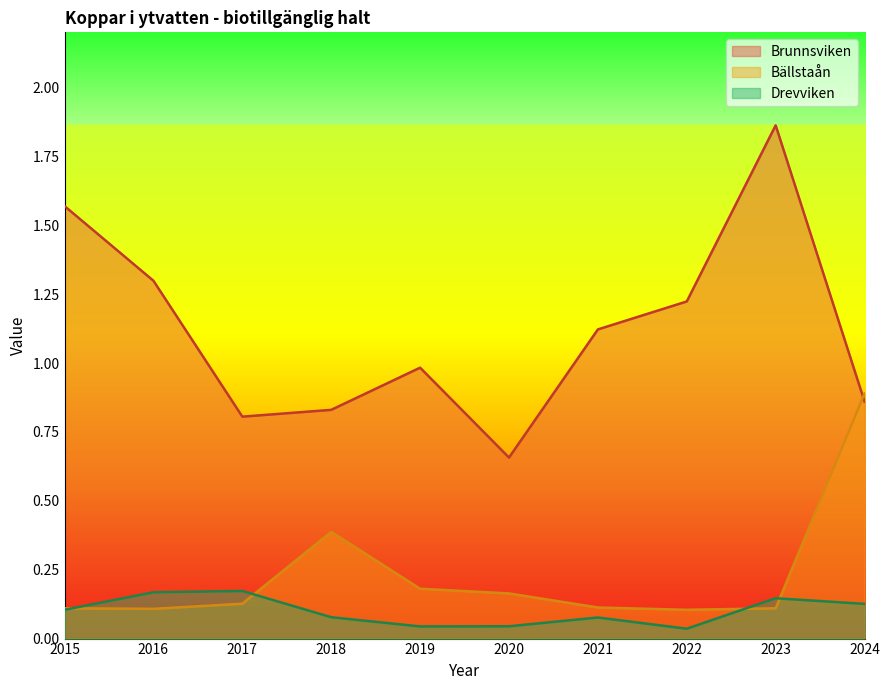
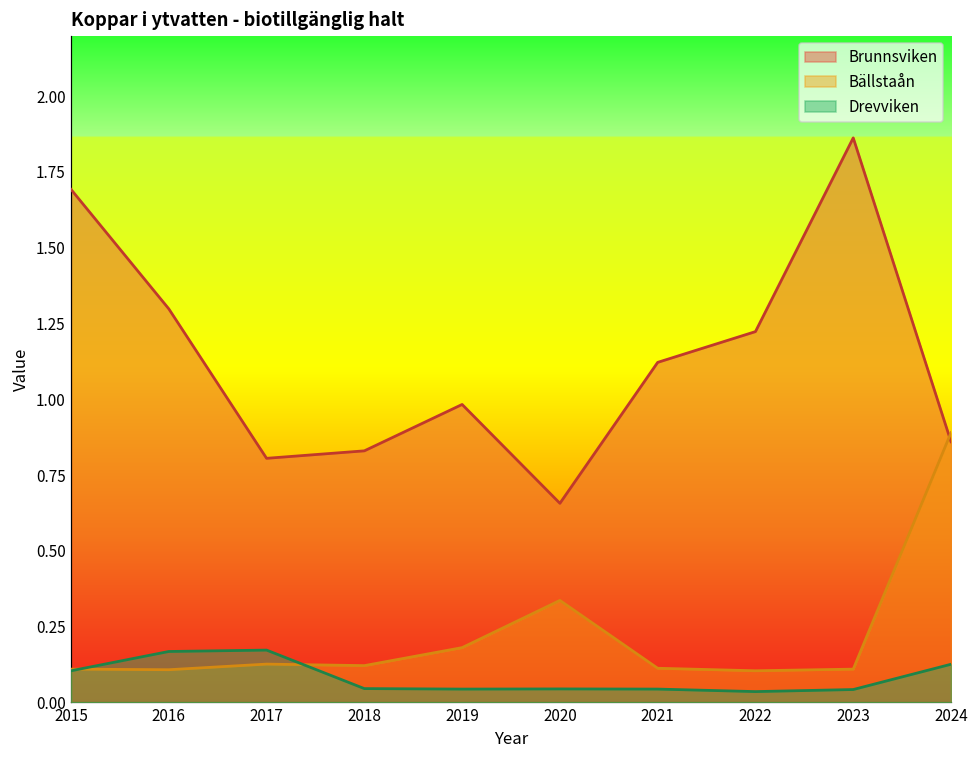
  {
    "Brunnsviken": {
-     "2015": 1.57,
+     "2015": 1.69,
      "2016": 1.30,
      "2017": 0.81,
      "2018": 0.83,
      "2019": 0.98,
      "2020": 0.66,
      "2021": 1.12,
      "2022": 1.22,
      "2023": 1.86,
      "2024": 0.86
    },
    "Bällstaån": {
      "2016": 0.11,
      "2017": 0.13,
-     "2018": 0.39,
+     "2018": 0.12,
      "2019": 0.18,
-     "2020": 0.16,
+     "2020": 0.34,
      "2021": 0.11,
      "2022": 0.10,
      "2023": 0.11,
      "2024": 0.89
    },
    "Drevviken": {
      "2016": 0.17,
      "2017": 0.17,
-     "2018": 0.08,
+     "2018": 0.05,
      "2019": 0.04,
      "2020": 0.04,
-     "2021": 0.08,
+     "2021": 0.04,
      "2022": 0.04,
-     "2023": 0.15,
+     "2023": 0.04,
      "2024": 0.13
    }
  }
